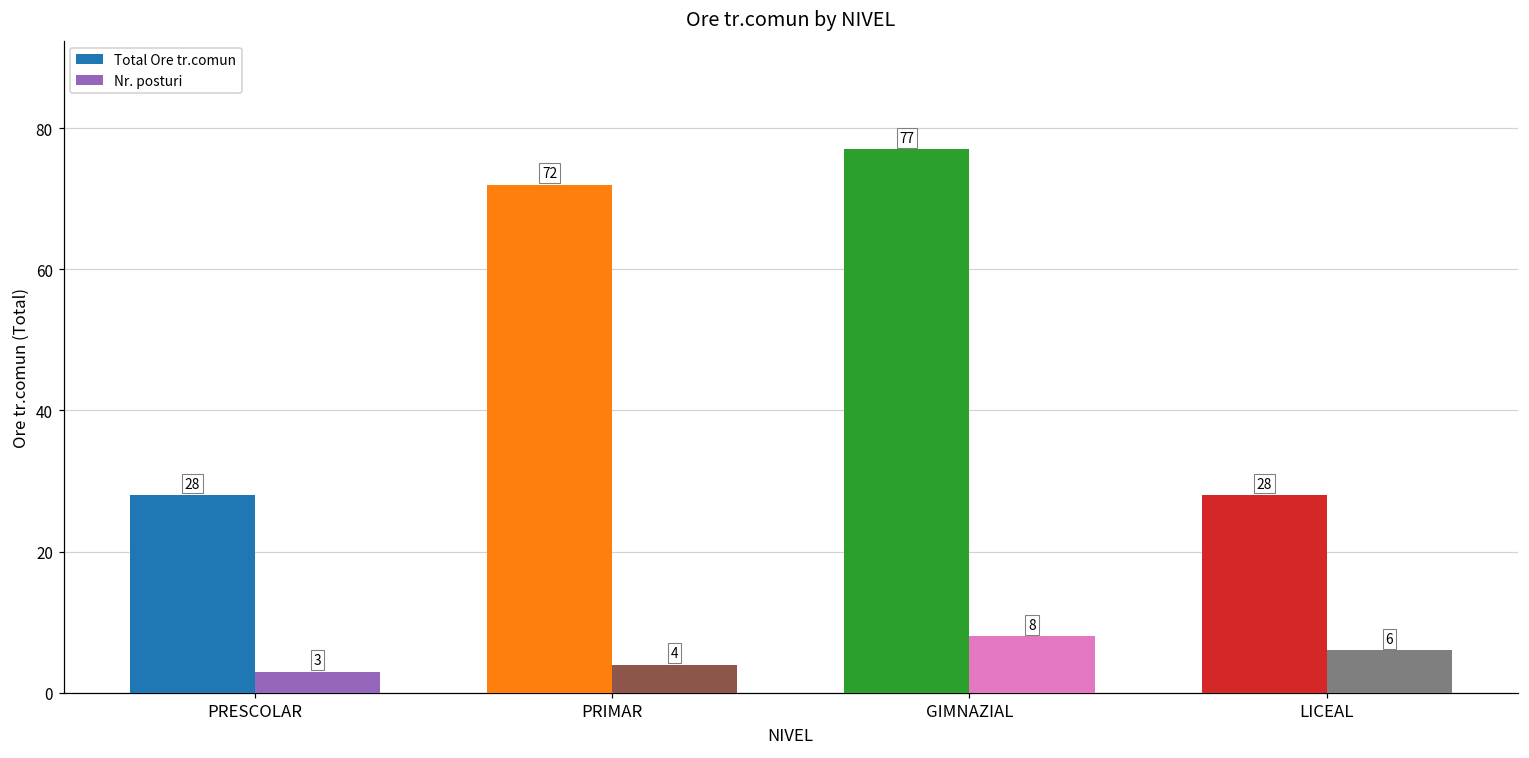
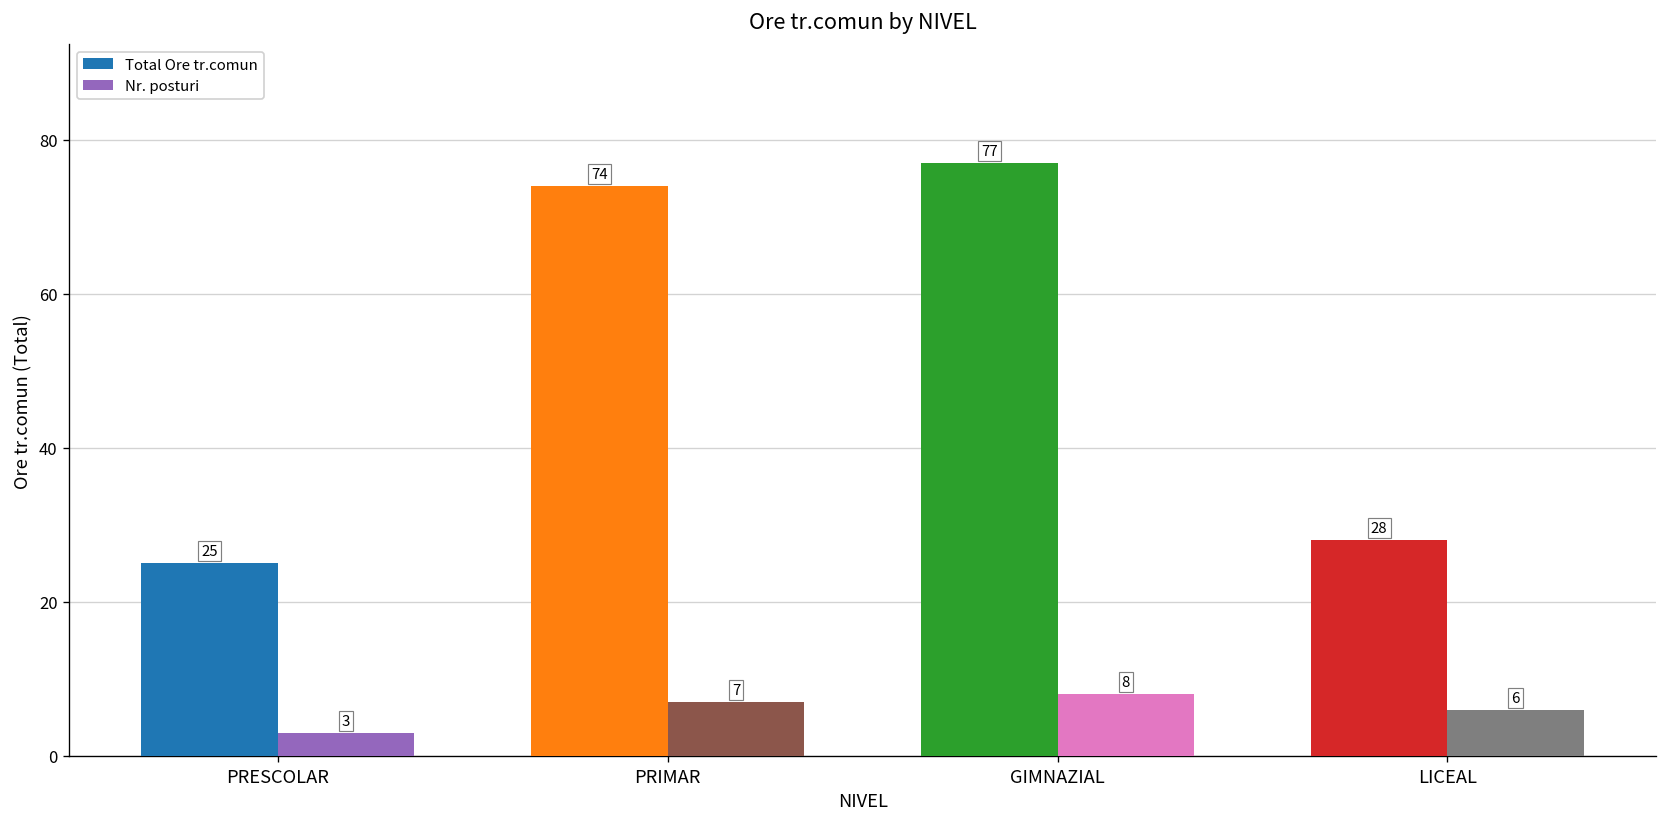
  {
    "Total Ore tr.comun": {
-     "PRESCOLAR": 28,
-     "PRIMAR": 72
+     "PRESCOLAR": 25,
+     "PRIMAR": 74
    },
    "Nr. posturi": {
-     "PRIMAR": 4
+     "PRIMAR": 7
    }
  }
